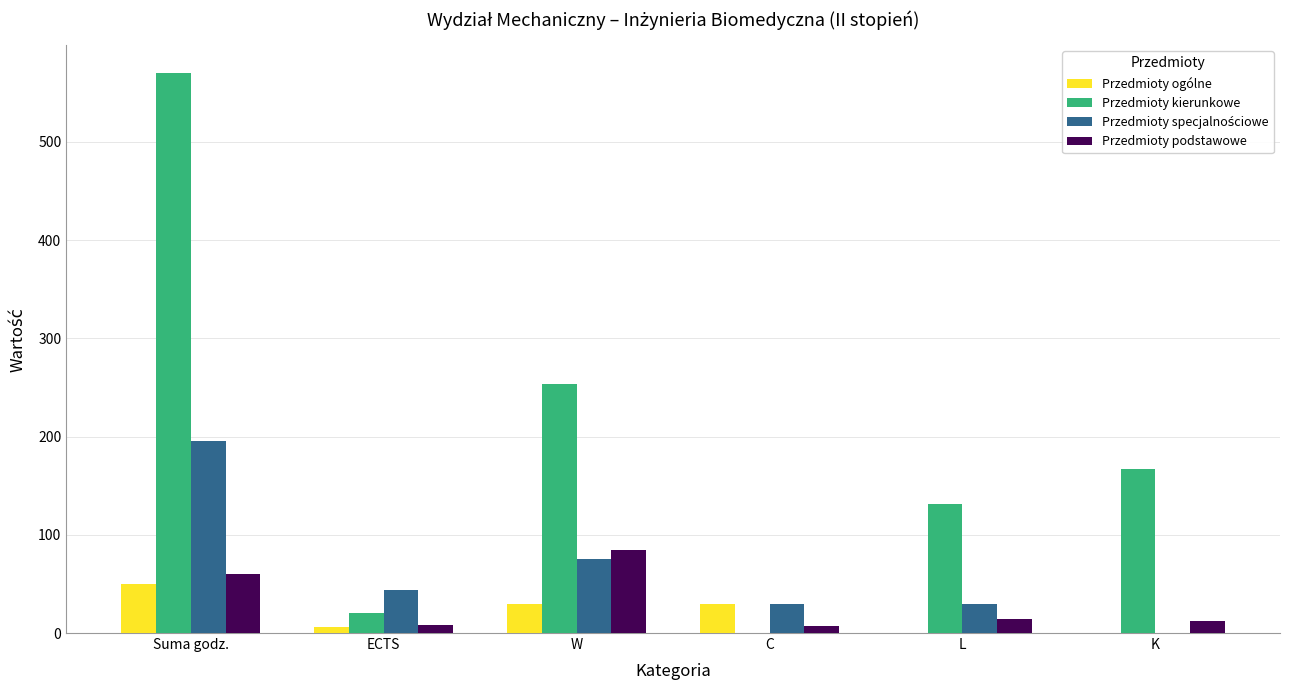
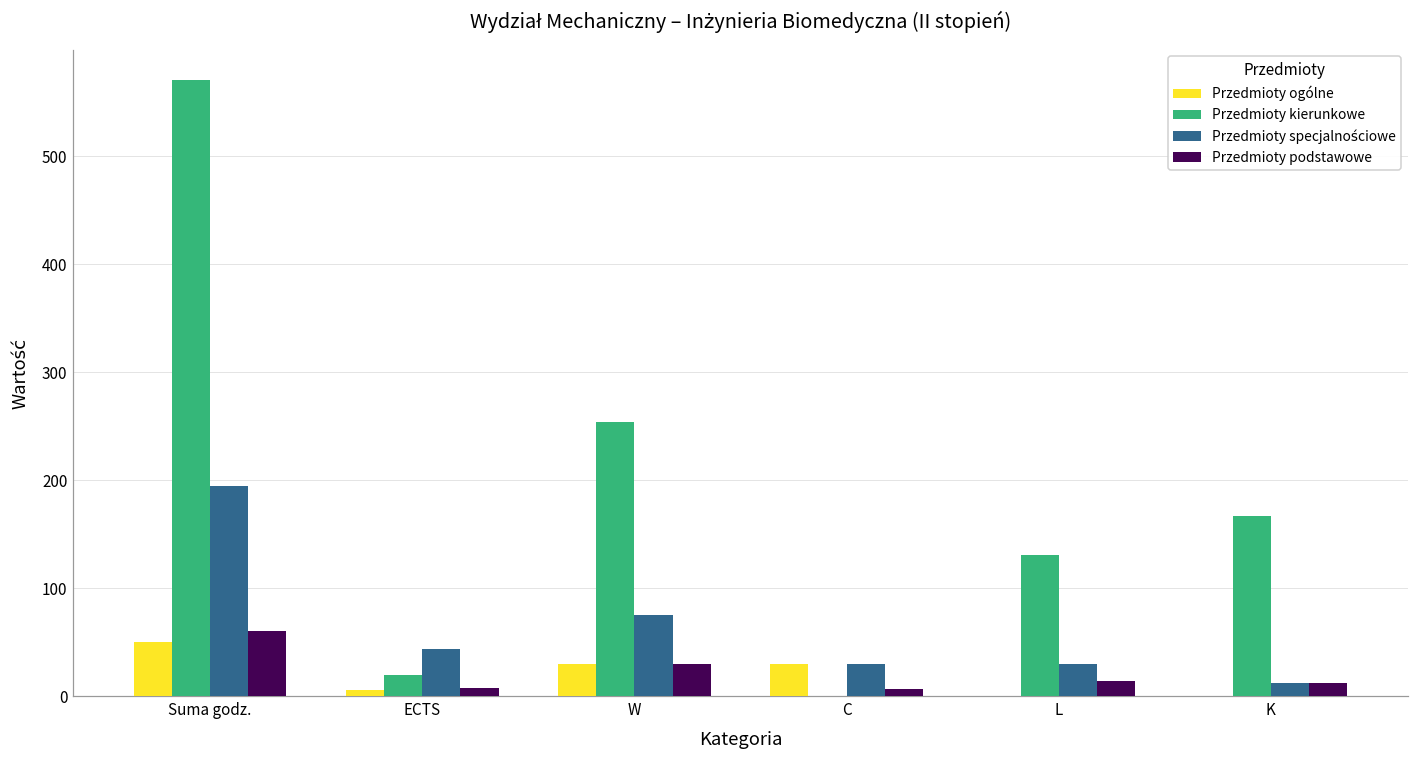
  {
    "Przedmioty ogólne": {
      "Suma godz.": 50,
      "ECTS": 10,
      "W": 30,
      "C": 30,
      "L": 0,
      "K": 0
    },
    "Przedmioty kierunkowe": {
      "Suma godz.": 570,
      "ECTS": 20,
      "W": 250,
      "C": 0,
      "L": 130,
      "K": 170
    },
    "Przedmioty specjalnościowe": {
      "Suma godz.": 200,
      "ECTS": 40,
      "W": 80,
      "C": 30,
      "L": 30,
-     "K": 0
+     "K": 10
    },
    "Przedmioty podstawowe": {
      "Suma godz.": 60,
      "ECTS": 10,
-     "W": 90,
+     "W": 30,
      "C": 10,
      "L": 10,
      "K": 10
    }
  }
